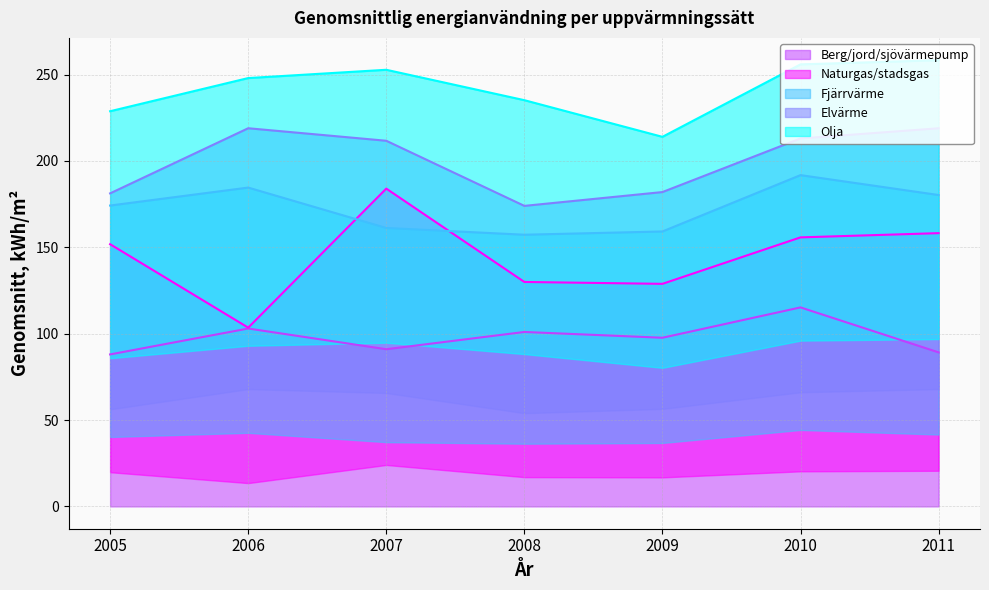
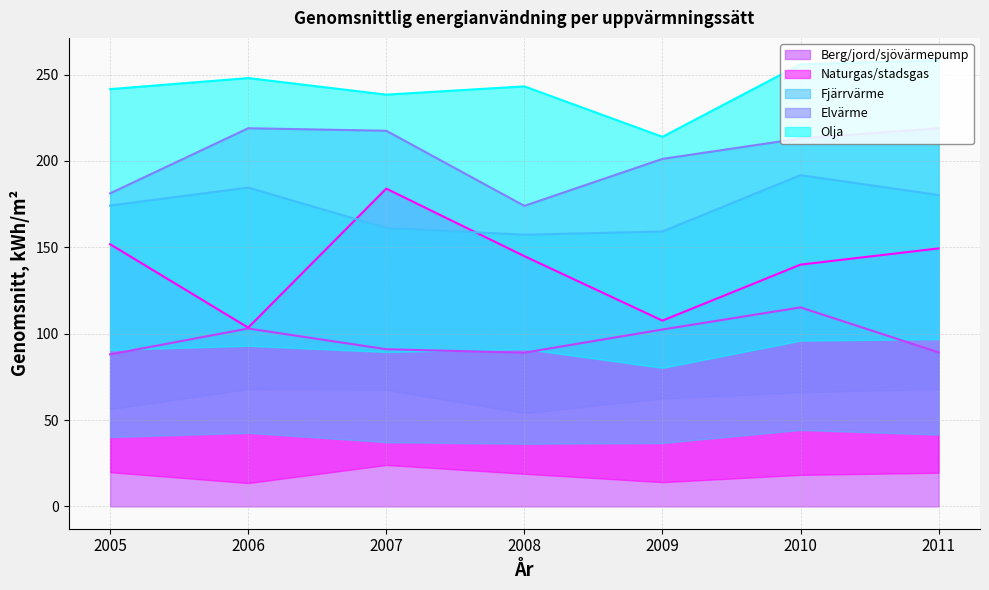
  {
    "Berg/jord/sjövärmepump": {
      "2005": 88,
      "2007": 91,
-     "2008": 101,
-     "2009": 98,
+     "2008": 89,
+     "2009": 102,
      "2010": 115,
      "2011": 89
    },
    "Naturgas/stadsgas": {
      "2005": 152,
      "2007": 184,
-     "2008": 130,
-     "2009": 129,
-     "2010": 156,
-     "2011": 158
+     "2008": 145,
+     "2009": 108,
+     "2010": 140,
+     "2011": 149
    },
    "Fjärrvärme": {
      "2005": 174,
      "2006": 185,
      "2007": 161,
      "2008": 157,
      "2009": 159,
      "2010": 192,
      "2011": 180
    },
    "Elvärme": {
      "2005": 181,
      "2006": 219,
-     "2007": 212,
+     "2007": 218,
      "2008": 174,
-     "2009": 182
+     "2009": 201
    },
    "Olja": {
-     "2005": 229,
+     "2005": 242,
      "2006": 248,
-     "2007": 253,
-     "2008": 235,
+     "2007": 238,
+     "2008": 243,
      "2009": 214
    }
  }
